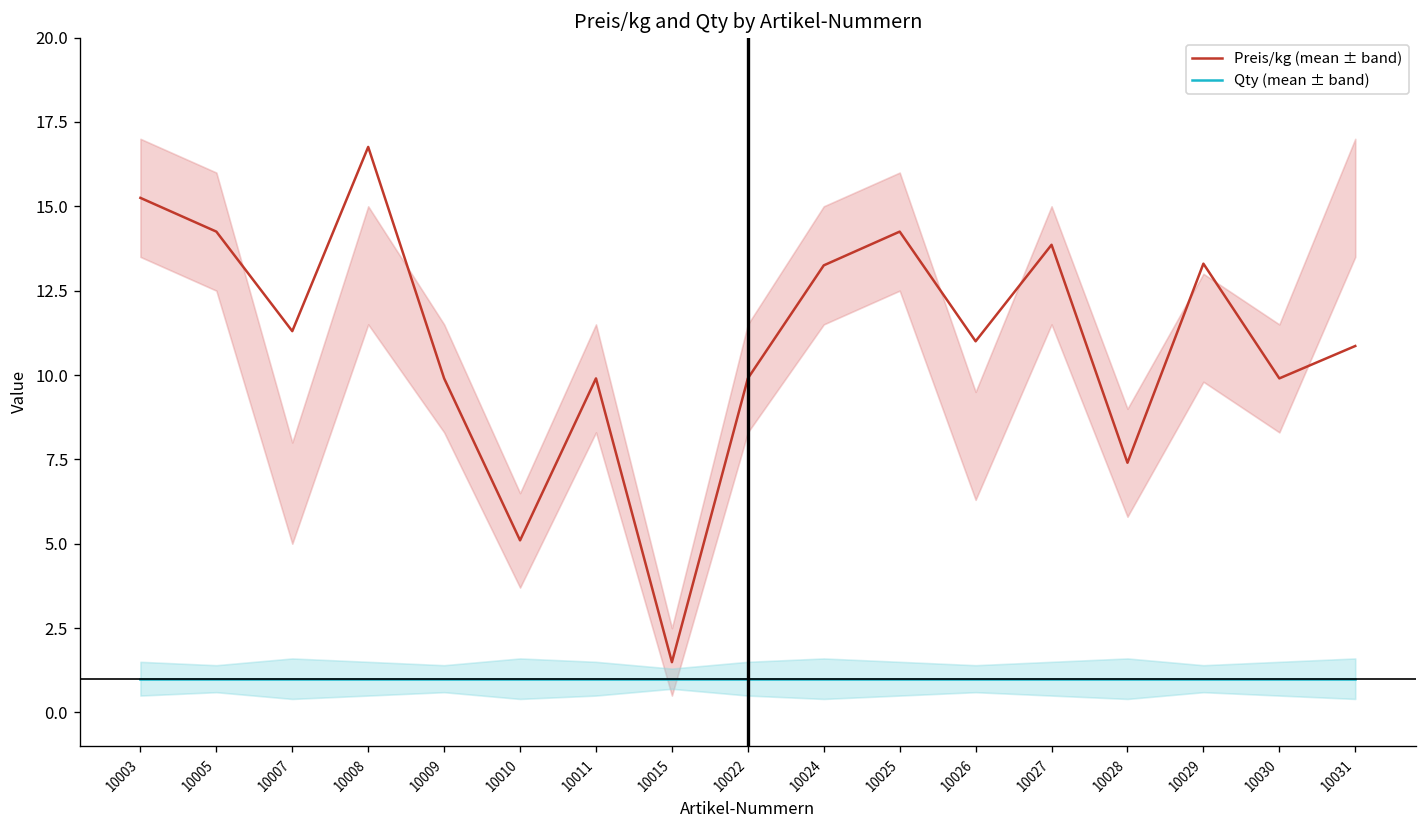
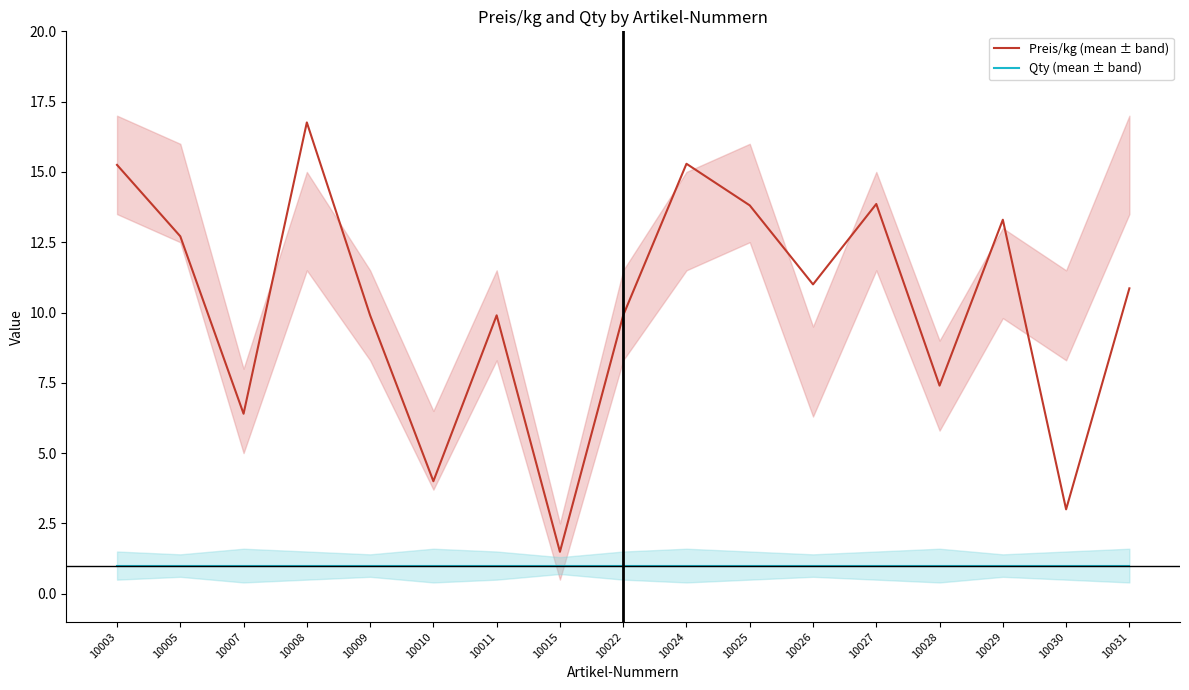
  {
    "Preis/kg (mean ± band)": {
      "10003": 15.3,
-     "10005": 14.3,
-     "10007": 11.3,
+     "10005": 12.7,
+     "10007": 6.4,
      "10008": 16.8,
      "10009": 9.9,
-     "10010": 5.1,
+     "10010": 4.0,
      "10011": 9.9,
      "10015": 1.5,
      "10022": 9.9,
-     "10024": 13.3,
-     "10025": 14.3,
+     "10024": 15.3,
+     "10025": 13.8,
      "10026": 11.0,
      "10027": 13.9,
      "10028": 7.4,
      "10029": 13.3,
-     "10030": 9.9,
+     "10030": 3.0,
      "10031": 10.9
    },
    "Qty (mean ± band)": {
      "10003": 1.0,
      "10005": 1.0,
      "10007": 1.0,
      "10008": 1.0,
      "10009": 1.0,
      "10010": 1.0,
      "10011": 1.0,
      "10015": 1.0,
      "10022": 1.0,
      "10024": 1.0,
      "10025": 1.0,
      "10026": 1.0,
      "10027": 1.0,
      "10028": 1.0,
      "10029": 1.0,
      "10030": 1.0,
      "10031": 1.0
    }
  }
